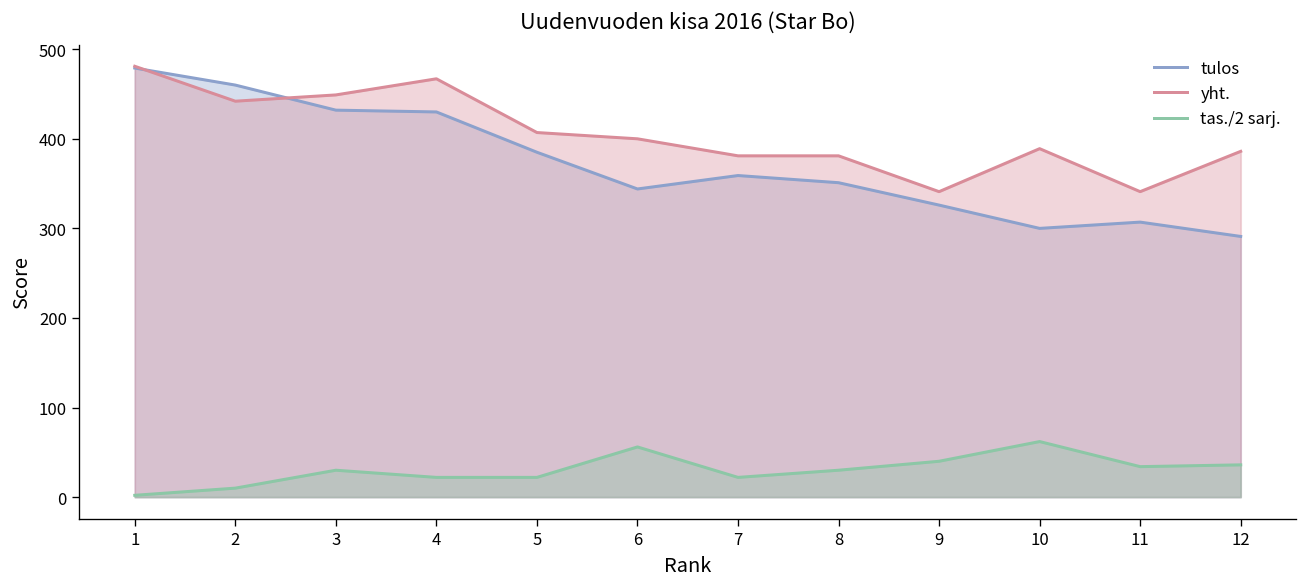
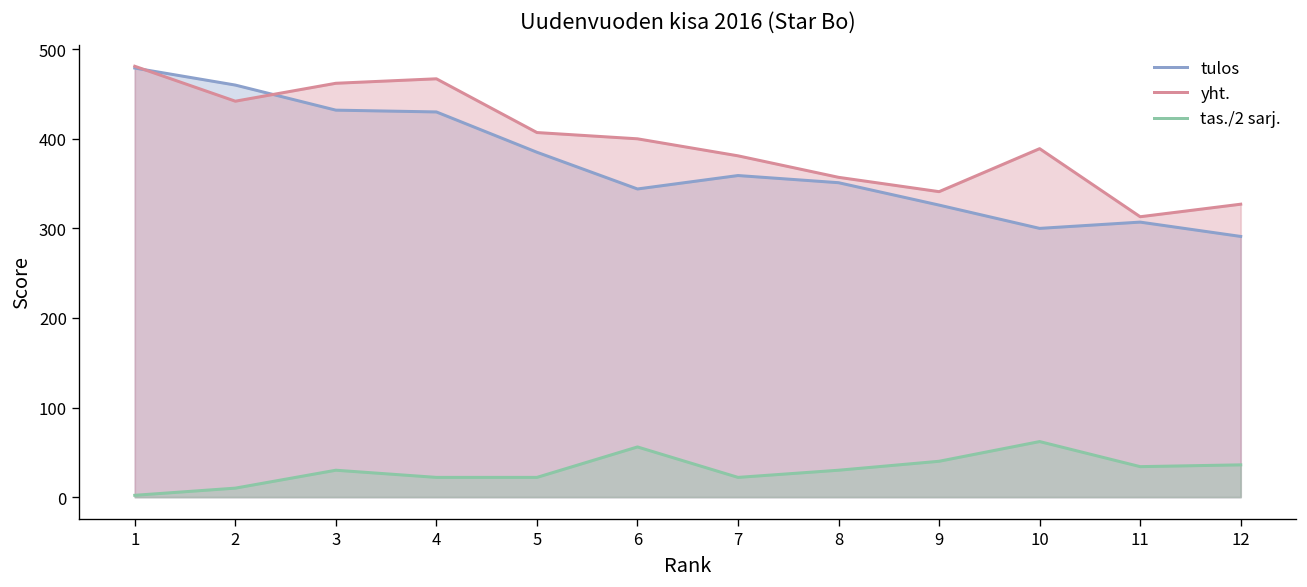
  {
    "yht.": {
      "2": 440,
-     "3": 450,
+     "3": 460,
      "4": 470,
      "5": 410,
      "6": 400,
      "7": 380,
-     "8": 380,
+     "8": 360,
      "9": 340,
      "10": 390,
-     "11": 340,
-     "12": 390
+     "11": 310,
+     "12": 330
    }
  }
